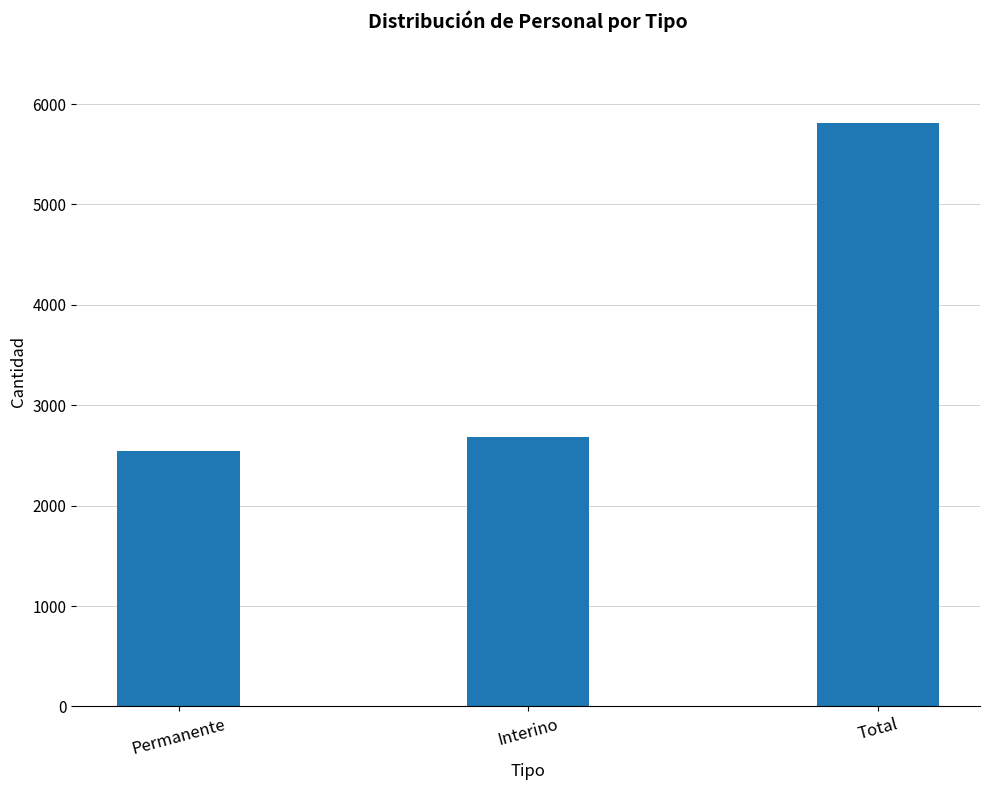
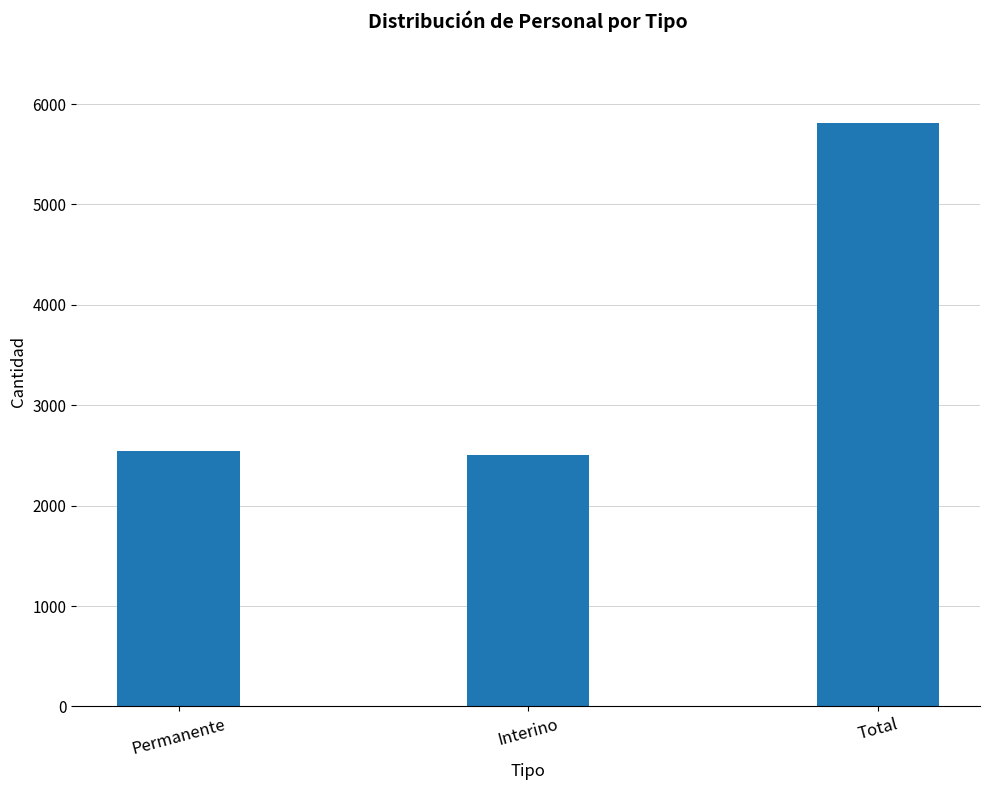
  {
    "Permanente": 2550,
-   "Interino": 2690,
+   "Interino": 2510,
    "Total": 5810
  }
